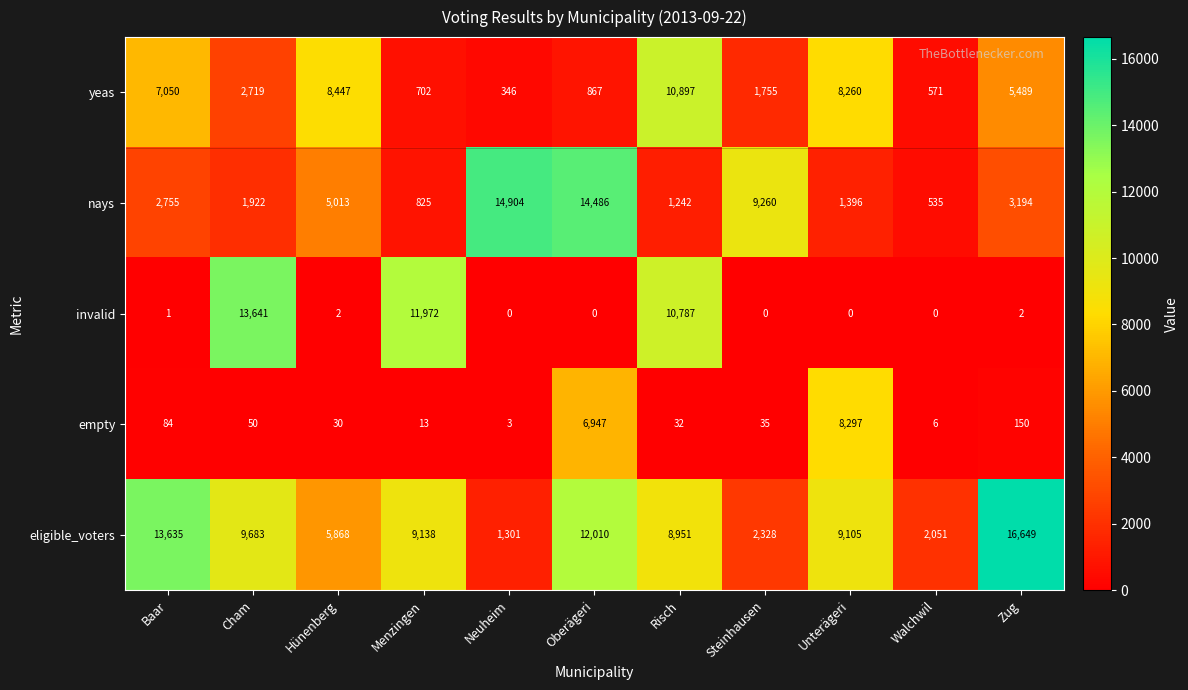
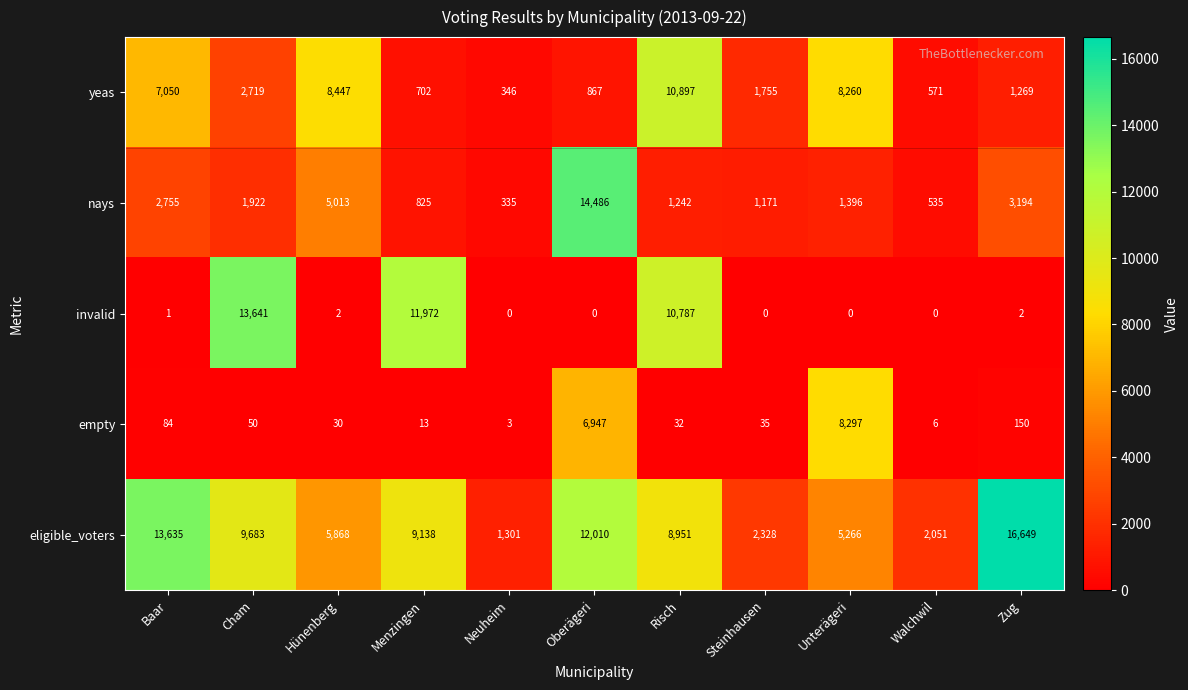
  {
    "yeas": {
      "Baar": "7,050",
      "Cham": "2,719",
      "Hünenberg": "8,447",
      "Menzingen": "702",
      "Neuheim": "346",
      "Oberägeri": "867",
      "Risch": "10,897",
      "Steinhausen": "1,755",
      "Unterägeri": "8,260",
      "Walchwil": "571",
-     "Zug": "5,489"
+     "Zug": "1,269"
    },
    "nays": {
      "Baar": "2,755",
      "Cham": "1,922",
      "Hünenberg": "5,013",
      "Menzingen": "825",
-     "Neuheim": "14,904",
+     "Neuheim": "335",
      "Oberägeri": "14,486",
      "Risch": "1,242",
-     "Steinhausen": "9,260",
+     "Steinhausen": "1,171",
      "Unterägeri": "1,396",
      "Walchwil": "535",
      "Zug": "3,194"
    },
    "invalid": {
      "Baar": "1",
      "Cham": "13,641",
      "Hünenberg": "2",
      "Menzingen": "11,972",
      "Neuheim": "0",
      "Oberägeri": "0",
      "Risch": "10,787",
      "Steinhausen": "0",
      "Unterägeri": "0",
      "Walchwil": "0",
      "Zug": "2"
    },
    "empty": {
      "Baar": "84",
      "Cham": "50",
      "Hünenberg": "30",
      "Menzingen": "13",
      "Neuheim": "3",
      "Oberägeri": "6,947",
      "Risch": "32",
      "Steinhausen": "35",
      "Unterägeri": "8,297",
      "Walchwil": "6",
      "Zug": "150"
    },
    "eligible_voters": {
      "Baar": "13,635",
      "Cham": "9,683",
      "Hünenberg": "5,868",
      "Menzingen": "9,138",
      "Neuheim": "1,301",
      "Oberägeri": "12,010",
      "Risch": "8,951",
      "Steinhausen": "2,328",
-     "Unterägeri": "9,105",
+     "Unterägeri": "5,266",
      "Walchwil": "2,051",
      "Zug": "16,649"
    }
  }
